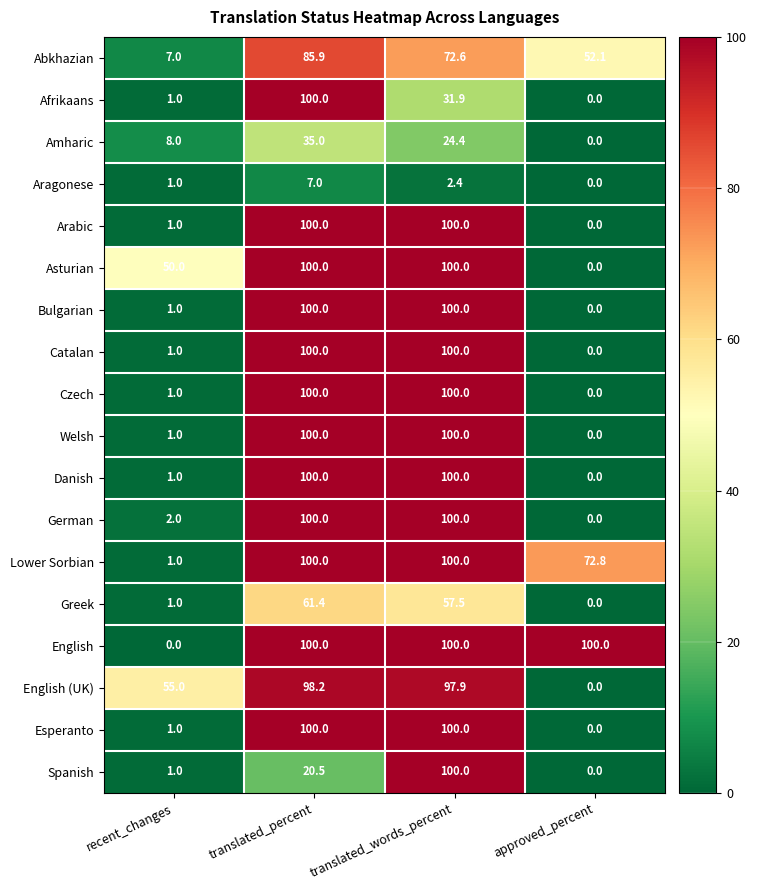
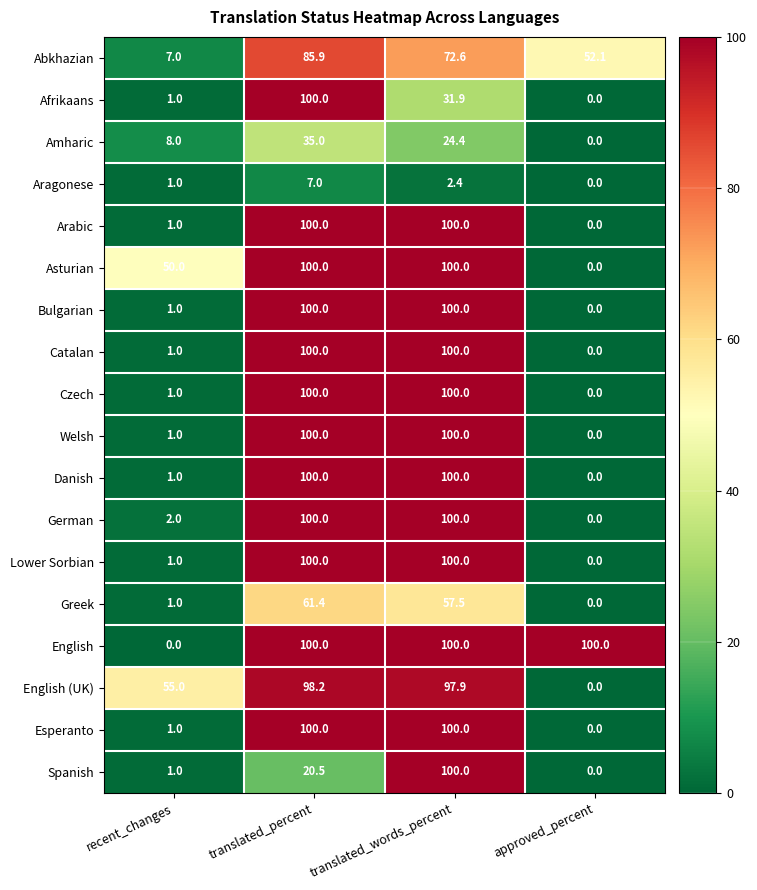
  {
    "Abkhazian": {
      "recent_changes": 7.0,
      "translated_percent": 85.9,
      "translated_words_percent": 72.6,
      "approved_percent": 52.1
    },
    "Afrikaans": {
      "recent_changes": 1.0,
      "translated_percent": 100.0,
      "translated_words_percent": 31.9,
      "approved_percent": 0.0
    },
    "Amharic": {
      "recent_changes": 8.0,
      "translated_percent": 35.0,
      "translated_words_percent": 24.4,
      "approved_percent": 0.0
    },
    "Aragonese": {
      "recent_changes": 1.0,
      "translated_percent": 7.0,
      "translated_words_percent": 2.4,
      "approved_percent": 0.0
    },
    "Arabic": {
      "recent_changes": 1.0,
      "translated_percent": 100.0,
      "translated_words_percent": 100.0,
      "approved_percent": 0.0
    },
    "Asturian": {
      "recent_changes": 50.0,
      "translated_percent": 100.0,
      "translated_words_percent": 100.0,
      "approved_percent": 0.0
    },
    "Bulgarian": {
      "recent_changes": 1.0,
      "translated_percent": 100.0,
      "translated_words_percent": 100.0,
      "approved_percent": 0.0
    },
    "Catalan": {
      "recent_changes": 1.0,
      "translated_percent": 100.0,
      "translated_words_percent": 100.0,
      "approved_percent": 0.0
    },
    "Czech": {
      "recent_changes": 1.0,
      "translated_percent": 100.0,
      "translated_words_percent": 100.0,
      "approved_percent": 0.0
    },
    "Welsh": {
      "recent_changes": 1.0,
      "translated_percent": 100.0,
      "translated_words_percent": 100.0,
      "approved_percent": 0.0
    },
    "Danish": {
      "recent_changes": 1.0,
      "translated_percent": 100.0,
      "translated_words_percent": 100.0,
      "approved_percent": 0.0
    },
    "German": {
      "recent_changes": 2.0,
      "translated_percent": 100.0,
      "translated_words_percent": 100.0,
      "approved_percent": 0.0
    },
    "Lower Sorbian": {
      "recent_changes": 1.0,
      "translated_percent": 100.0,
      "translated_words_percent": 100.0,
-     "approved_percent": 72.8
+     "approved_percent": 0.0
    },
    "Greek": {
      "recent_changes": 1.0,
      "translated_percent": 61.4,
      "translated_words_percent": 57.5,
      "approved_percent": 0.0
    },
    "English": {
      "recent_changes": 0.0,
      "translated_percent": 100.0,
      "translated_words_percent": 100.0,
      "approved_percent": 100.0
    },
    "English (UK)": {
      "recent_changes": 55.0,
      "translated_percent": 98.2,
      "translated_words_percent": 97.9,
      "approved_percent": 0.0
    },
    "Esperanto": {
      "recent_changes": 1.0,
      "translated_percent": 100.0,
      "translated_words_percent": 100.0,
      "approved_percent": 0.0
    },
    "Spanish": {
      "recent_changes": 1.0,
      "translated_percent": 20.5,
      "translated_words_percent": 100.0,
      "approved_percent": 0.0
    }
  }
